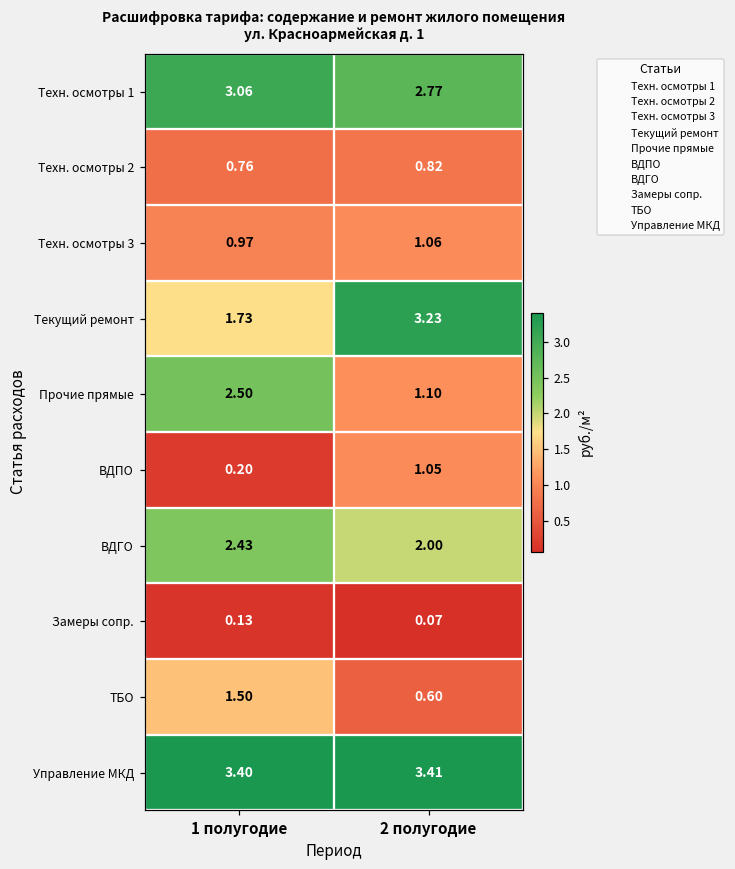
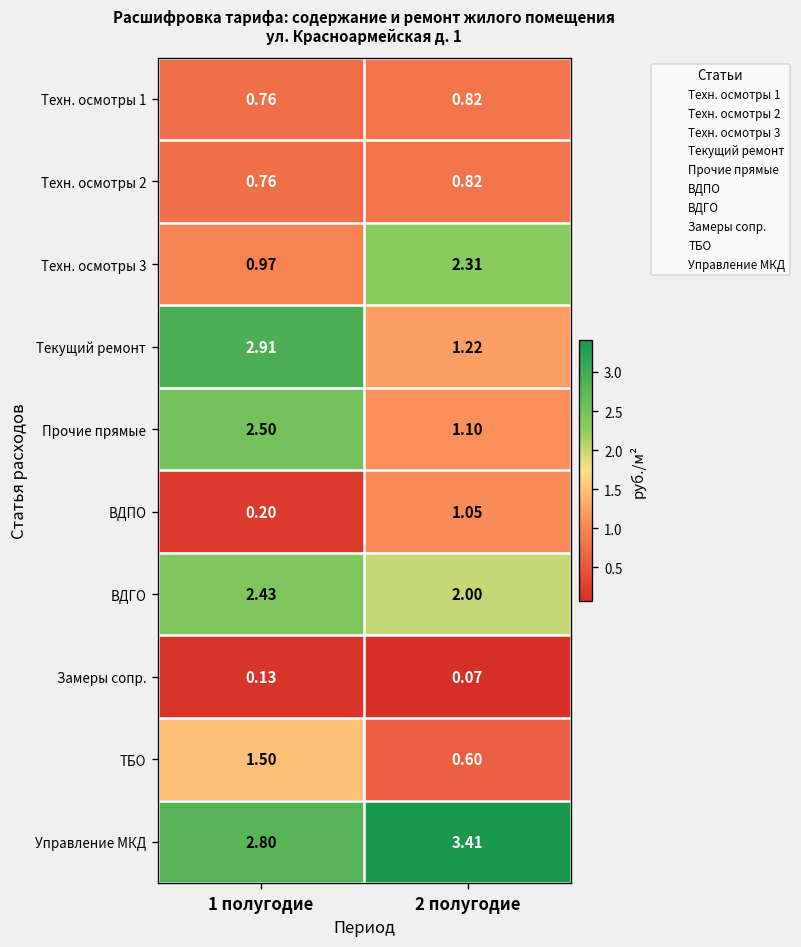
  {
    "Техн. осмотры 1": {
-     "1 полугодие": 3.06,
-     "2 полугодие": 2.77
+     "1 полугодие": 0.76,
+     "2 полугодие": 0.82
    },
    "Техн. осмотры 2": {
      "1 полугодие": 0.76,
      "2 полугодие": 0.82
    },
    "Техн. осмотры 3": {
      "1 полугодие": 0.97,
-     "2 полугодие": 1.06
+     "2 полугодие": 2.31
    },
    "Текущий ремонт": {
-     "1 полугодие": 1.73,
-     "2 полугодие": 3.23
+     "1 полугодие": 2.91,
+     "2 полугодие": 1.22
    },
    "Прочие прямые": {
      "1 полугодие": 2.50,
      "2 полугодие": 1.10
    },
    "ВДПО": {
      "1 полугодие": 0.20,
      "2 полугодие": 1.05
    },
    "ВДГО": {
      "1 полугодие": 2.43,
      "2 полугодие": 2.00
    },
    "Замеры сопр.": {
      "1 полугодие": 0.13,
      "2 полугодие": 0.07
    },
    "ТБО": {
      "1 полугодие": 1.50,
      "2 полугодие": 0.60
    },
    "Управление МКД": {
-     "1 полугодие": 3.40,
+     "1 полугодие": 2.80,
      "2 полугодие": 3.41
    }
  }
